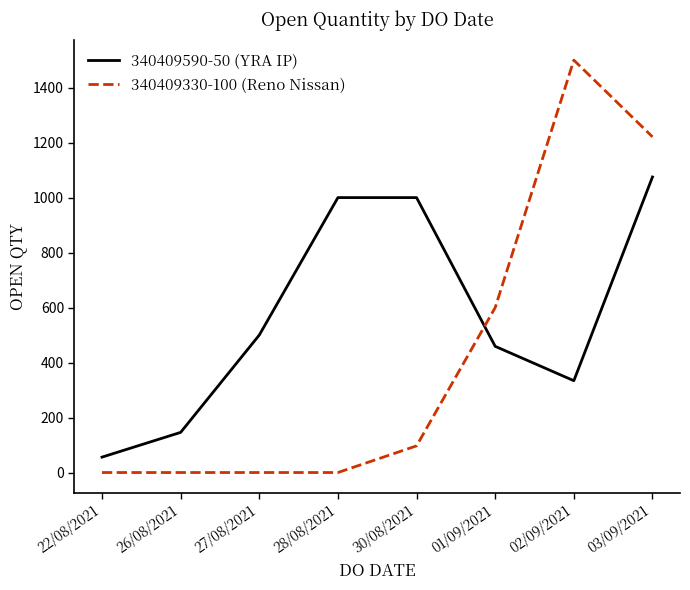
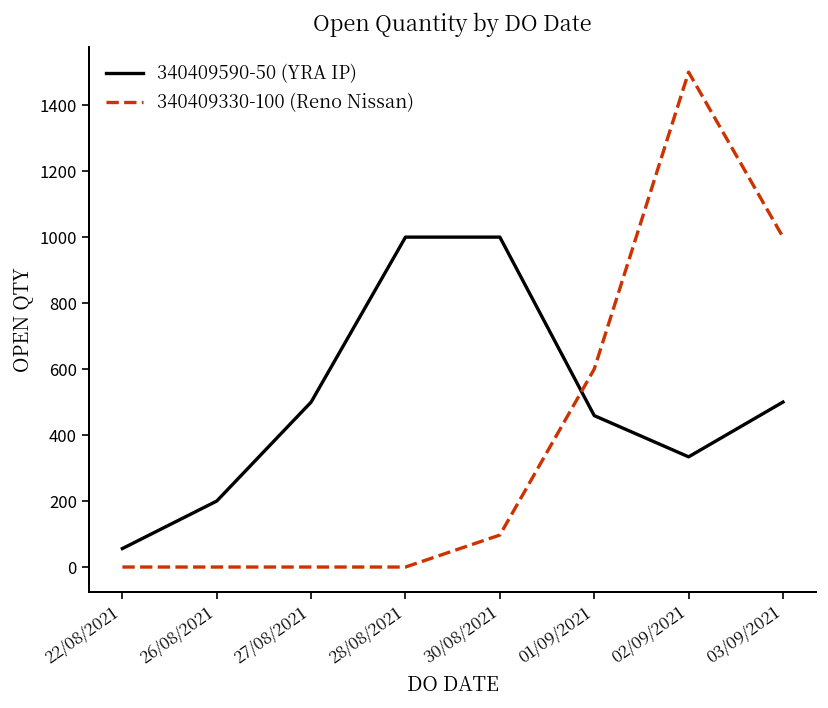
  {
    "340409590-50 (YRA IP)": {
      "22/08/2021": 60,
-     "26/08/2021": 150,
+     "26/08/2021": 200,
      "27/08/2021": 500,
      "28/08/2021": 1000,
      "30/08/2021": 1000,
      "01/09/2021": 460,
      "02/09/2021": 330,
-     "03/09/2021": 1080
+     "03/09/2021": 500
    },
    "340409330-100 (Reno Nissan)": {
      "22/08/2021": 0,
      "26/08/2021": 0,
      "27/08/2021": 0,
      "28/08/2021": 0,
      "30/08/2021": 100,
      "01/09/2021": 600,
      "02/09/2021": 1500,
-     "03/09/2021": 1220
+     "03/09/2021": 1000
    }
  }
